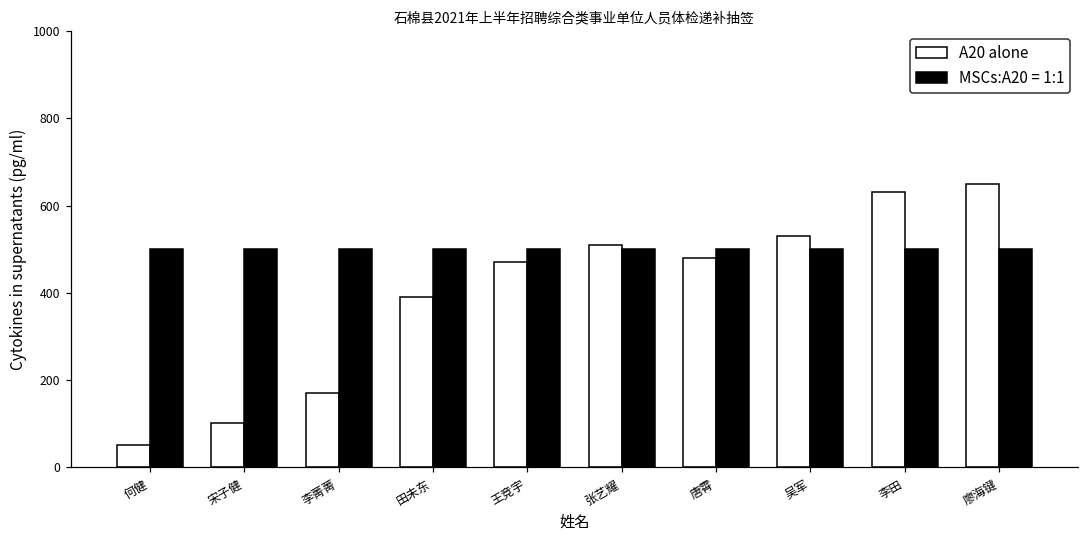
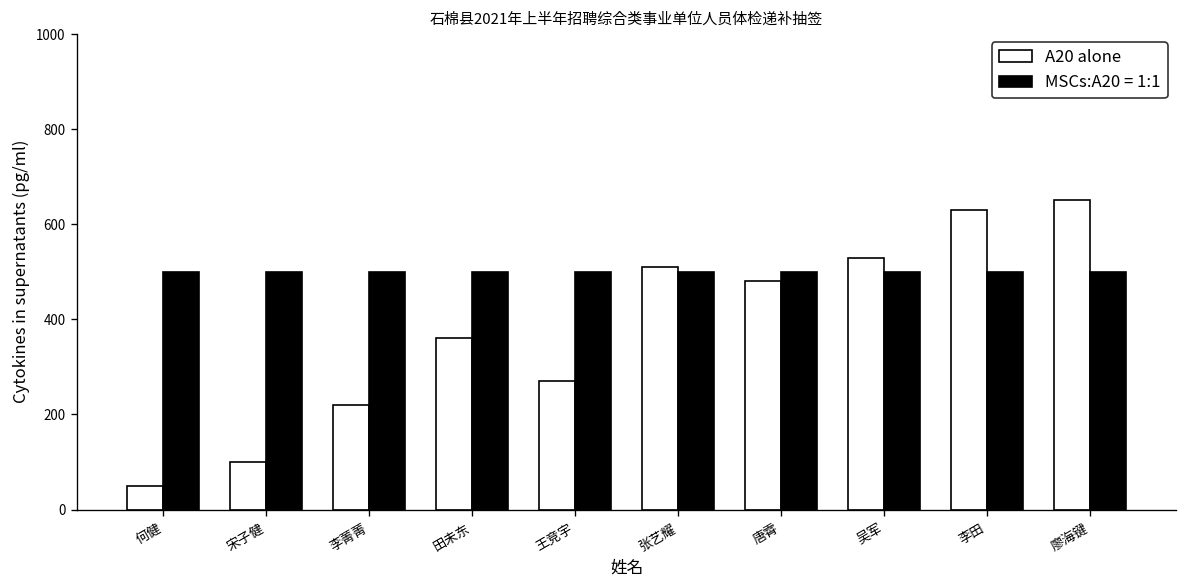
  {
    "A20 alone": {
      "何健": 50,
      "宋子健": 100,
-     "李菁菁": 170,
-     "田未东": 390,
-     "王竞宇": 470,
+     "李菁菁": 220,
+     "田未东": 360,
+     "王竞宇": 270,
      "张艺耀": 510,
      "唐霄": 480,
      "吴军": 530,
      "李田": 630,
      "廖海键": 650
    },
    "MSCs:A20 = 1:1": {
      "何健": 500,
      "宋子健": 500,
      "李菁菁": 500,
      "田未东": 500,
      "王竞宇": 500,
      "张艺耀": 500,
      "唐霄": 500,
      "吴军": 500,
      "李田": 500,
      "廖海键": 500
    }
  }
